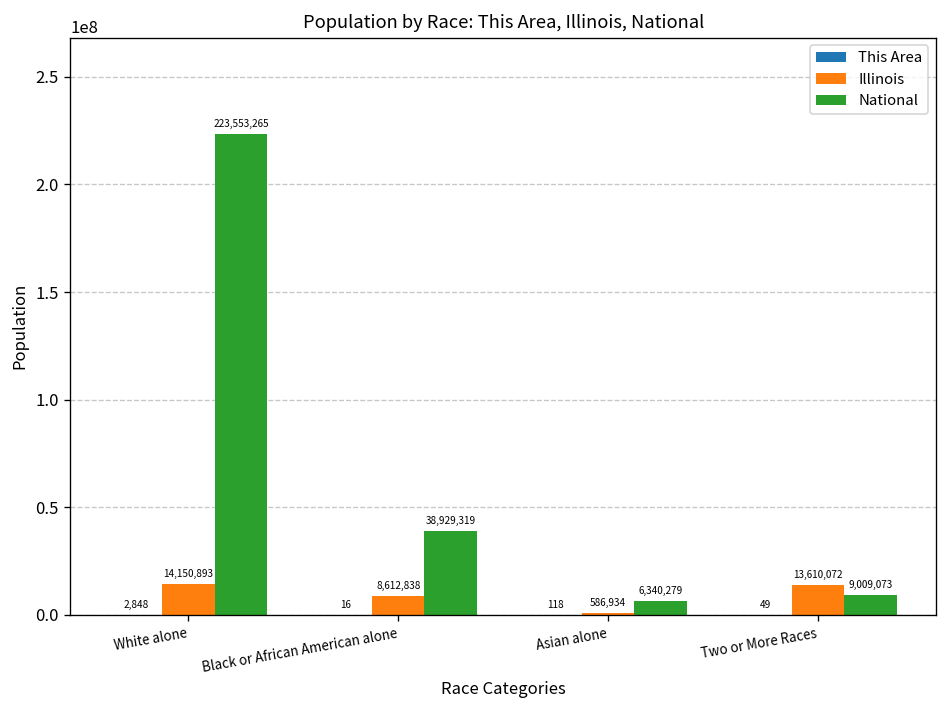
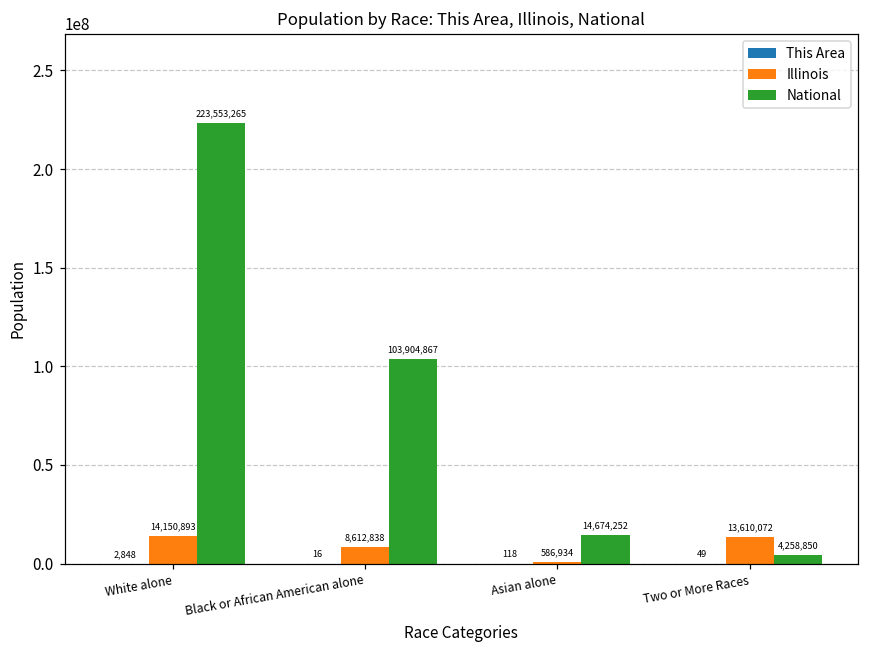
  {
    "This Area": {
      "White alone": "2,848",
      "Black or African American alone": "16",
      "Asian alone": "118",
      "Two or More Races": "49"
    },
    "Illinois": {
      "White alone": "14,150,893",
      "Black or African American alone": "8,612,838",
      "Asian alone": "586,934",
      "Two or More Races": "13,610,072"
    },
    "National": {
      "White alone": "223,553,265",
-     "Black or African American alone": "38,929,319",
-     "Asian alone": "6,340,279",
-     "Two or More Races": "9,009,073"
+     "Black or African American alone": "103,904,867",
+     "Asian alone": "14,674,252",
+     "Two or More Races": "4,258,850"
    }
  }
